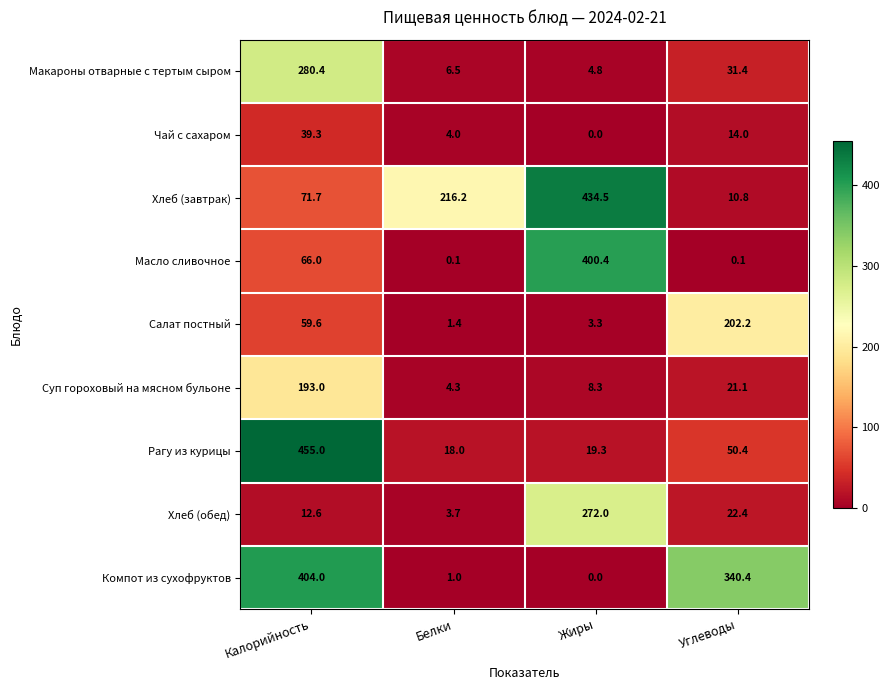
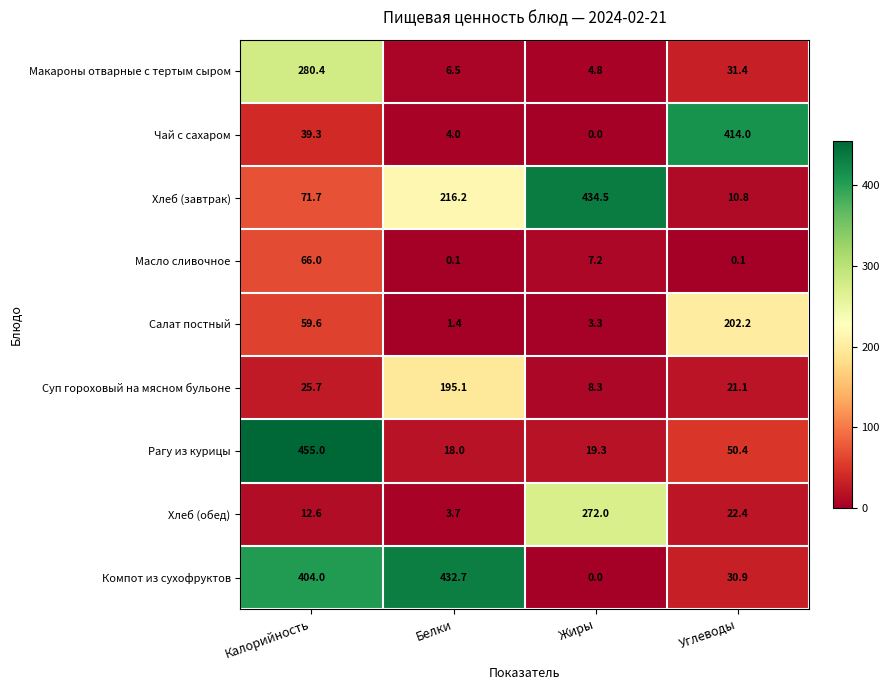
  {
    "Макароны отварные с тертым сыром": {
      "Калорийность": 280.4,
      "Белки": 6.5,
      "Жиры": 4.8,
      "Углеводы": 31.4
    },
    "Чай с сахаром": {
      "Калорийность": 39.3,
      "Белки": 4.0,
      "Жиры": 0.0,
-     "Углеводы": 14.0
+     "Углеводы": 414.0
    },
    "Хлеб (завтрак)": {
      "Калорийность": 71.7,
      "Белки": 216.2,
      "Жиры": 434.5,
      "Углеводы": 10.8
    },
    "Масло сливочное": {
      "Калорийность": 66.0,
      "Белки": 0.1,
-     "Жиры": 400.4,
+     "Жиры": 7.2,
      "Углеводы": 0.1
    },
    "Салат постный": {
      "Калорийность": 59.6,
      "Белки": 1.4,
      "Жиры": 3.3,
      "Углеводы": 202.2
    },
    "Суп гороховый на мясном бульоне": {
-     "Калорийность": 193.0,
-     "Белки": 4.3,
+     "Калорийность": 25.7,
+     "Белки": 195.1,
      "Жиры": 8.3,
      "Углеводы": 21.1
    },
    "Рагу из курицы": {
      "Калорийность": 455.0,
      "Белки": 18.0,
      "Жиры": 19.3,
      "Углеводы": 50.4
    },
    "Хлеб (обед)": {
      "Калорийность": 12.6,
      "Белки": 3.7,
      "Жиры": 272.0,
      "Углеводы": 22.4
    },
    "Компот из сухофруктов": {
      "Калорийность": 404.0,
-     "Белки": 1.0,
+     "Белки": 432.7,
      "Жиры": 0.0,
-     "Углеводы": 340.4
+     "Углеводы": 30.9
    }
  }
